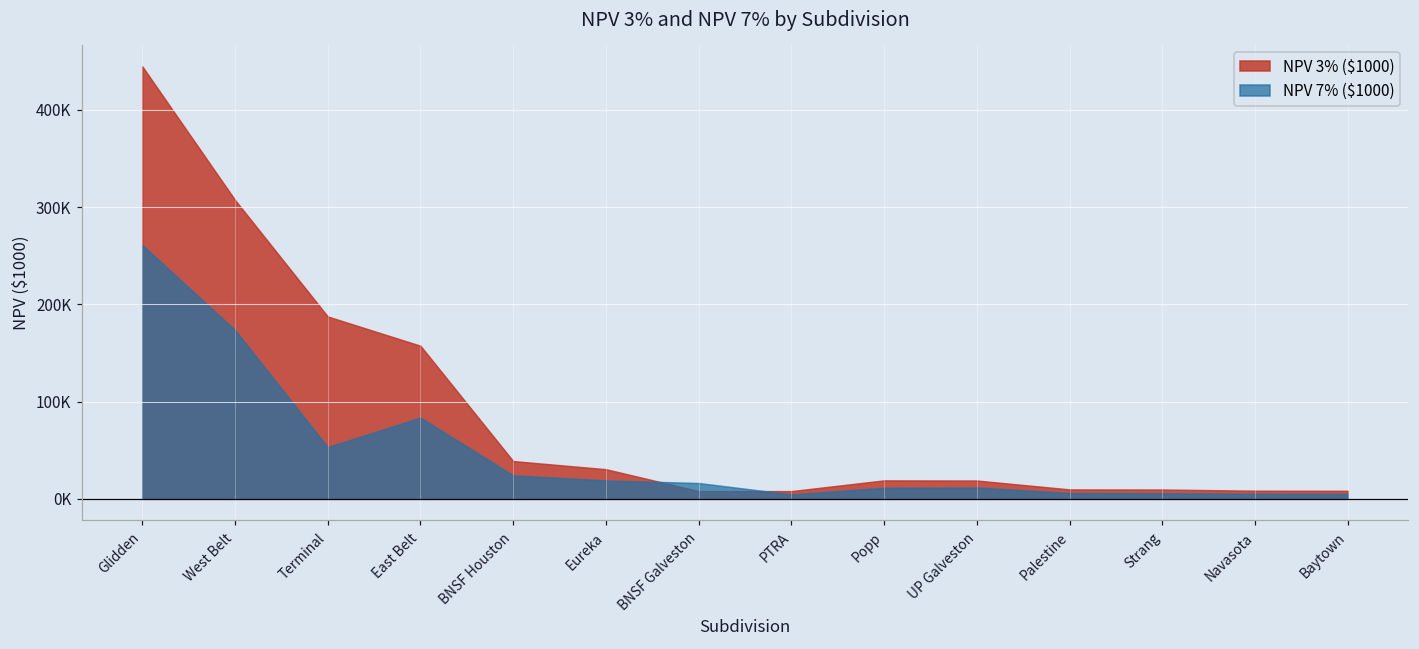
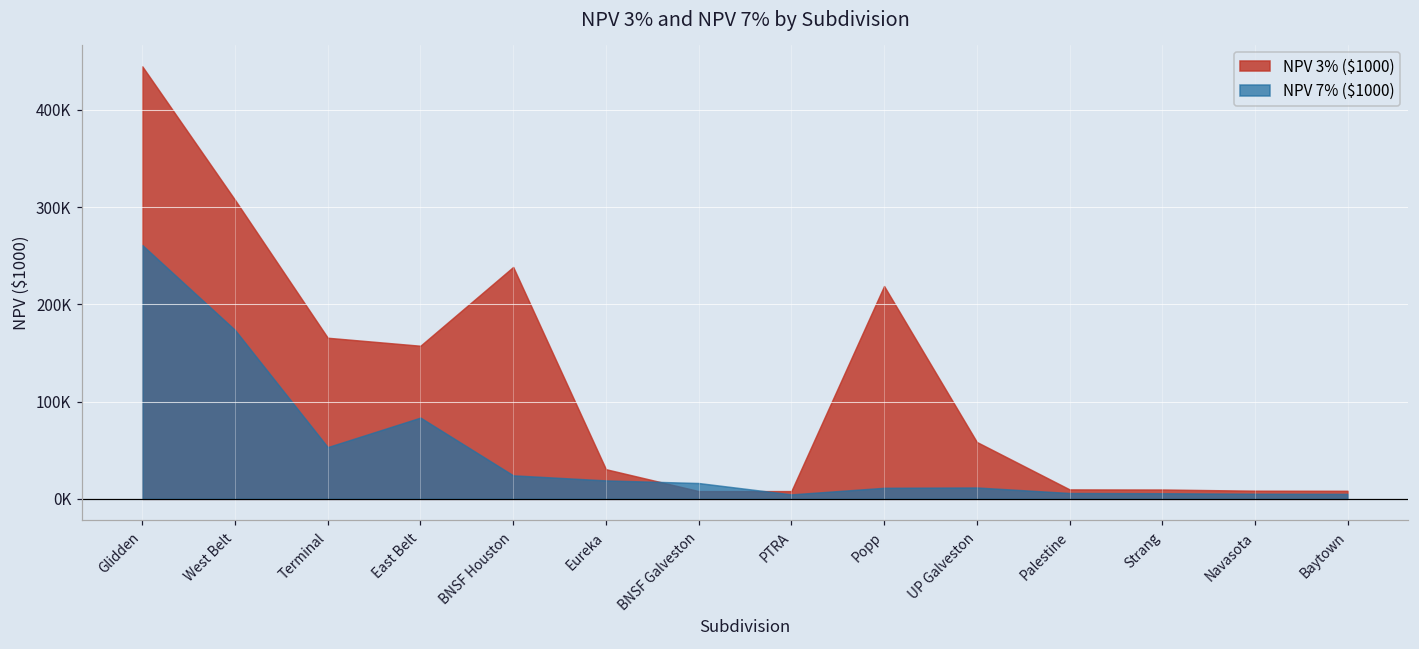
  {
    "NPV 3% ($1000)": {
      "Glidden": 440000,
      "West Belt": 310000,
-     "Terminal": 190000,
+     "Terminal": 170000,
      "East Belt": 160000,
-     "BNSF Houston": 40000,
+     "BNSF Houston": 240000,
      "Eureka": 30000,
      "BNSF Galveston": 10000,
      "PTRA": 10000,
-     "Popp": 20000,
-     "UP Galveston": 20000,
+     "Popp": 220000,
+     "UP Galveston": 60000,
      "Palestine": 10000,
      "Strang": 10000,
      "Navasota": 10000,
      "Baytown": 10000
    },
    "NPV 7% ($1000)": {
      "Glidden": 260000,
      "West Belt": 170000,
      "Terminal": 50000,
      "East Belt": 80000,
      "BNSF Houston": 20000,
      "Eureka": 20000,
      "BNSF Galveston": 20000,
      "PTRA": 0,
      "Popp": 10000,
      "UP Galveston": 10000,
      "Palestine": 10000,
      "Strang": 10000,
      "Navasota": 10000,
      "Baytown": 10000
    }
  }
